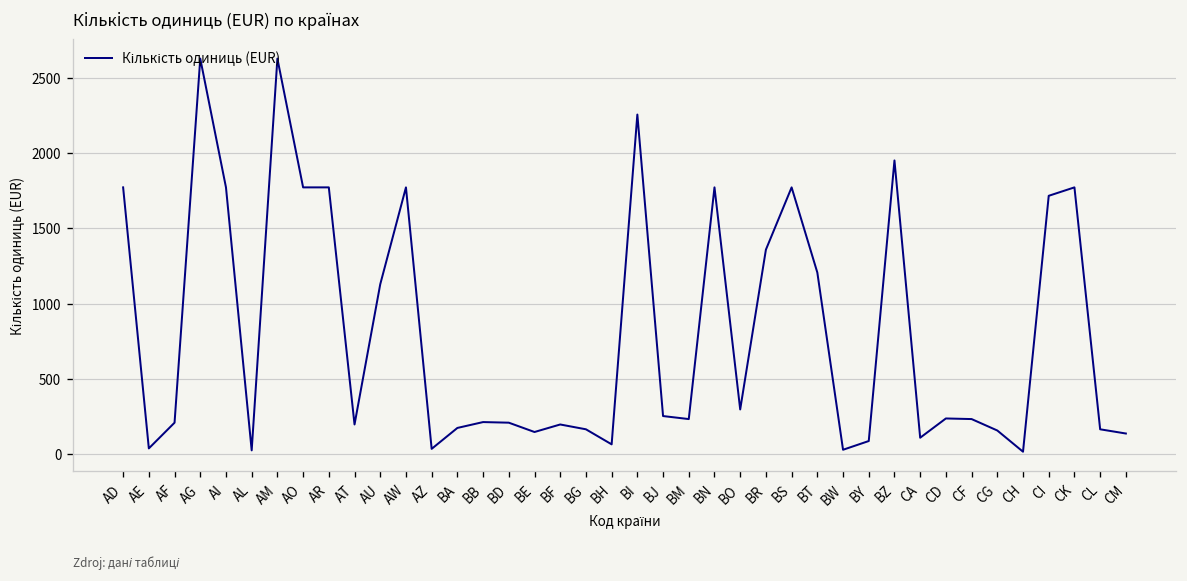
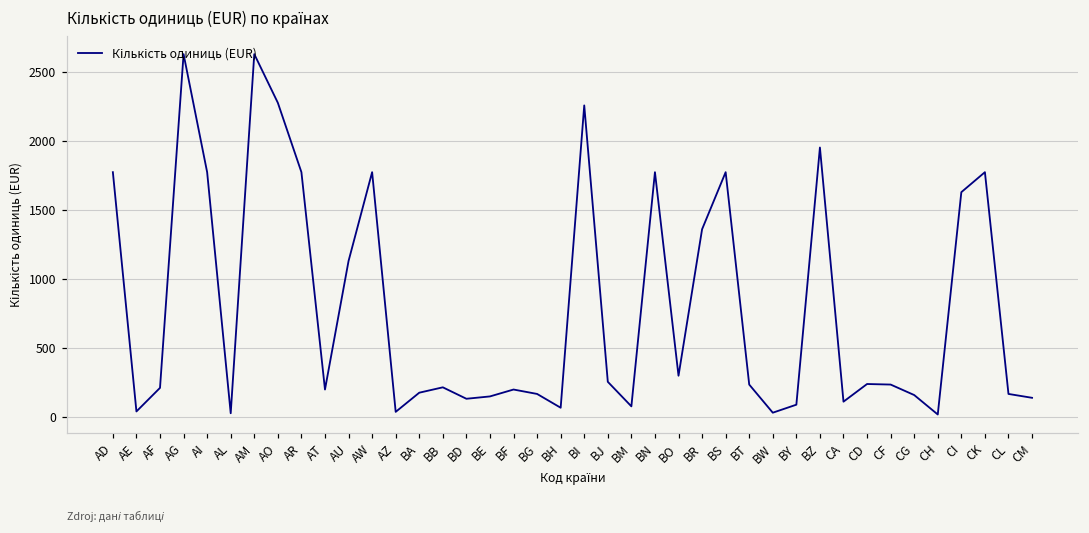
  {
    "AD": 1770,
    "AE": 40,
    "AF": 210,
    "AG": 2630,
    "AI": 1770,
    "AL": 20,
    "AM": 2630,
-   "AO": 1770,
+   "AO": 2280,
    "AR": 1770,
    "AT": 200,
    "AU": 1130,
    "AW": 1770,
    "AZ": 30,
    "BA": 170,
    "BB": 210,
-   "BD": 210,
+   "BD": 130,
    "BE": 150,
    "BF": 200,
    "BG": 160,
    "BH": 60,
    "BI": 2260,
    "BJ": 250,
-   "BM": 230,
+   "BM": 70,
    "BN": 1770,
    "BO": 300,
    "BR": 1360,
    "BS": 1770,
-   "BT": 1210,
+   "BT": 230,
    "BW": 30,
    "BY": 90,
    "BZ": 1950,
    "CA": 110,
    "CD": 240,
    "CF": 230,
    "CG": 160,
    "CH": 20,
-   "CI": 1720,
+   "CI": 1630,
    "CK": 1770,
    "CL": 160,
    "CM": 140
  }
